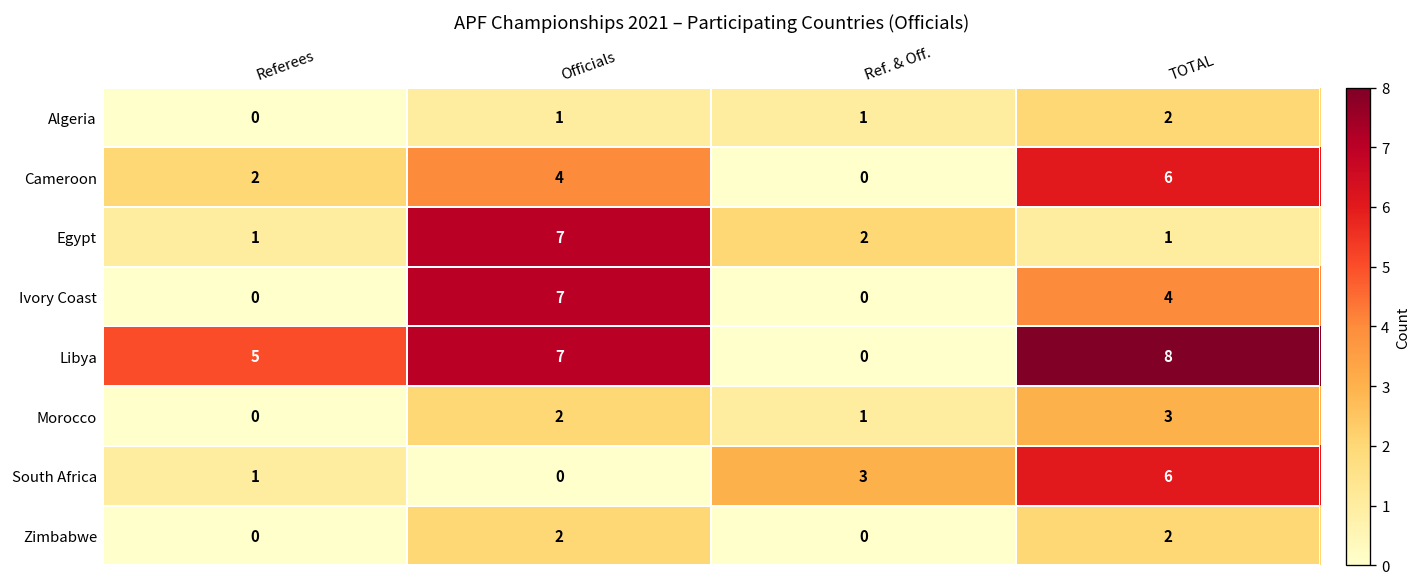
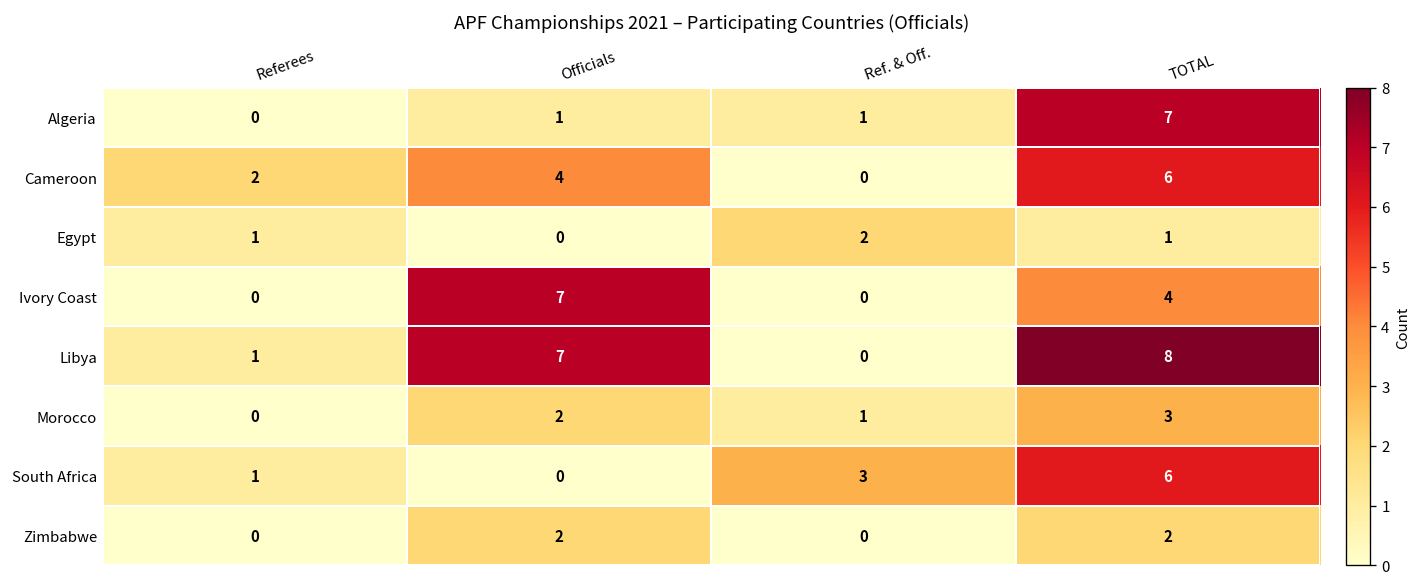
  {
    "Algeria": {
      "Referees": 0,
      "Officials": 1,
      "Ref. & Off.": 1,
-     "TOTAL": 2
+     "TOTAL": 7
    },
    "Cameroon": {
      "Referees": 2,
      "Officials": 4,
      "Ref. & Off.": 0,
      "TOTAL": 6
    },
    "Egypt": {
      "Referees": 1,
-     "Officials": 7,
+     "Officials": 0,
      "Ref. & Off.": 2,
      "TOTAL": 1
    },
    "Ivory Coast": {
      "Referees": 0,
      "Officials": 7,
      "Ref. & Off.": 0,
      "TOTAL": 4
    },
    "Libya": {
-     "Referees": 5,
+     "Referees": 1,
      "Officials": 7,
      "Ref. & Off.": 0,
      "TOTAL": 8
    },
    "Morocco": {
      "Referees": 0,
      "Officials": 2,
      "Ref. & Off.": 1,
      "TOTAL": 3
    },
    "South Africa": {
      "Referees": 1,
      "Officials": 0,
      "Ref. & Off.": 3,
      "TOTAL": 6
    },
    "Zimbabwe": {
      "Referees": 0,
      "Officials": 2,
      "Ref. & Off.": 0,
      "TOTAL": 2
    }
  }
